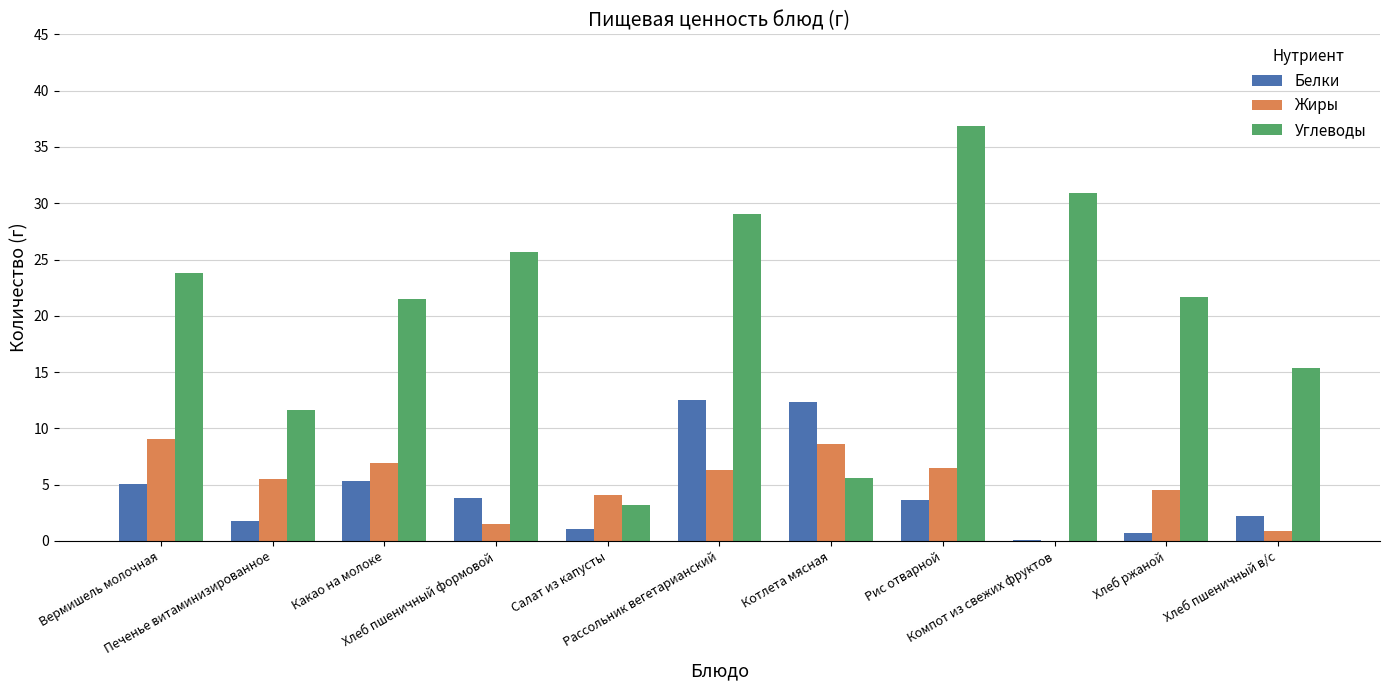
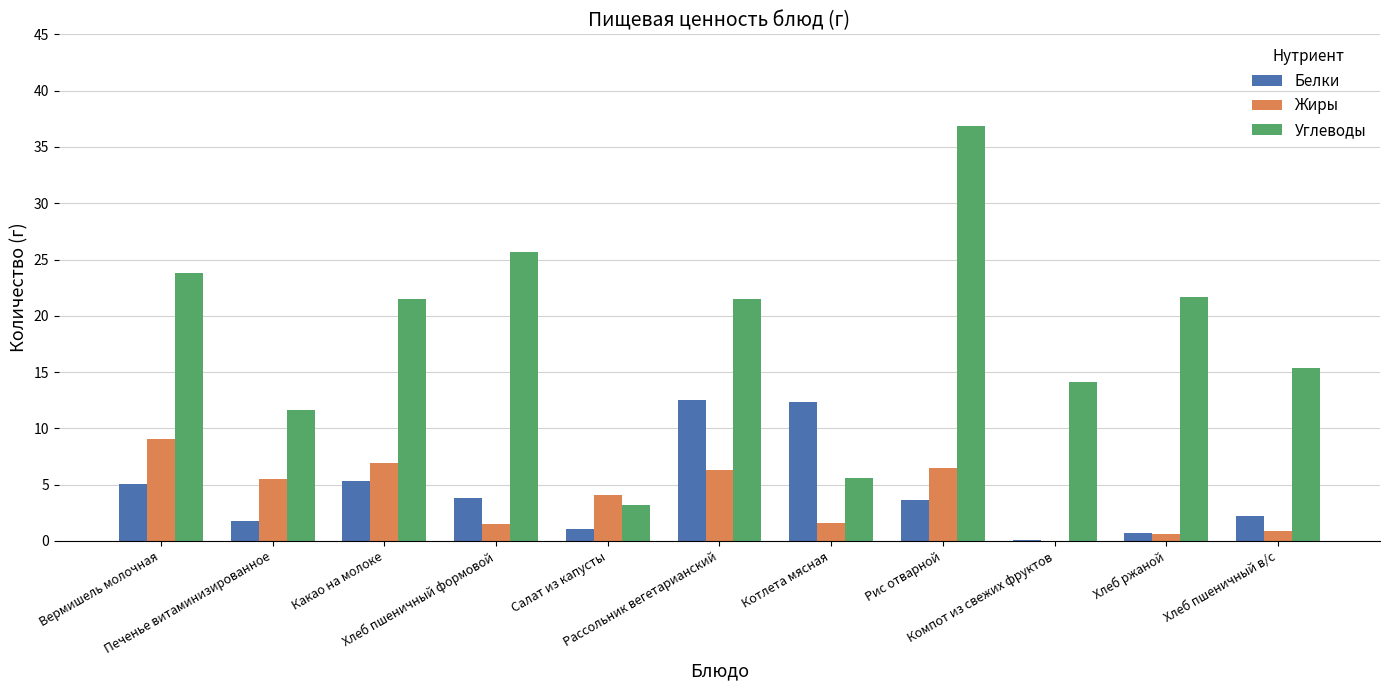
  {
    "Белки": {
      "Вермишель молочная": 5.1,
      "Печенье витаминизированное": 1.8,
      "Какао на молоке": 5.3,
      "Хлеб пшеничный формовой": 3.8,
      "Салат из капусты": 1.1,
      "Рассольник вегетарианский": 12.5,
      "Котлета мясная": 12.3,
      "Рис отварной": 3.6,
      "Хлеб ржаной": 0.7,
      "Хлеб пшеничный в/с": 2.2
    },
    "Жиры": {
      "Вермишель молочная": 9.1,
      "Печенье витаминизированное": 5.5,
      "Какао на молоке": 6.9,
      "Хлеб пшеничный формовой": 1.5,
      "Салат из капусты": 4.1,
      "Рассольник вегетарианский": 6.3,
-     "Котлета мясная": 8.6,
+     "Котлета мясная": 1.6,
      "Рис отварной": 6.5,
      "Компот из свежих фруктов": 0.0,
-     "Хлеб ржаной": 4.5,
+     "Хлеб ржаной": 0.6,
      "Хлеб пшеничный в/с": 0.9
    },
    "Углеводы": {
      "Вермишель молочная": 23.8,
      "Печенье витаминизированное": 11.6,
      "Какао на молоке": 21.5,
      "Хлеб пшеничный формовой": 25.7,
      "Салат из капусты": 3.2,
-     "Рассольник вегетарианский": 29.0,
+     "Рассольник вегетарианский": 21.5,
      "Котлета мясная": 5.6,
      "Рис отварной": 36.9,
-     "Компот из свежих фруктов": 30.9,
+     "Компот из свежих фруктов": 14.1,
      "Хлеб ржаной": 21.7,
      "Хлеб пшеничный в/с": 15.4
    }
  }
